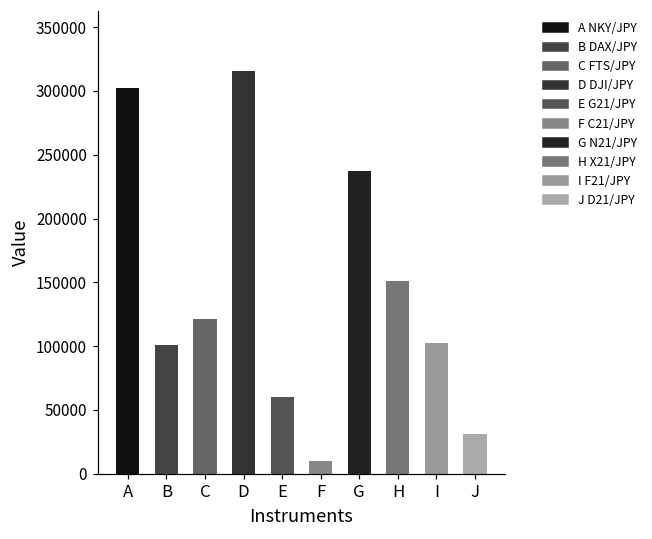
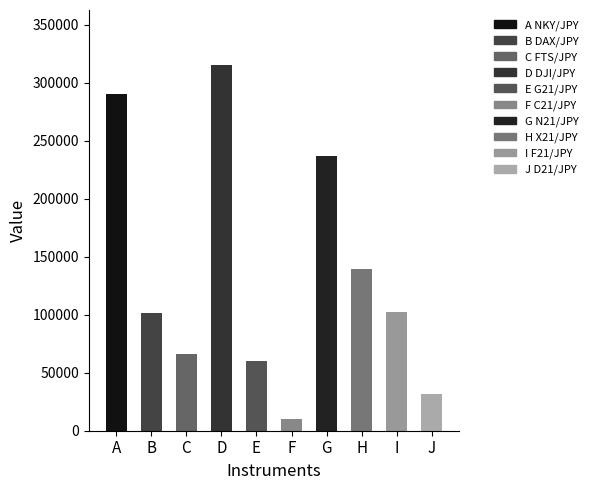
  {
-   "A": 302000,
+   "A": 290000,
    "B": 101000,
-   "C": 121000,
+   "C": 66000,
    "D": 315000,
    "E": 60000,
    "F": 10000,
    "G": 237000,
-   "H": 151000,
+   "H": 140000,
    "I": 102000,
    "J": 32000
  }
